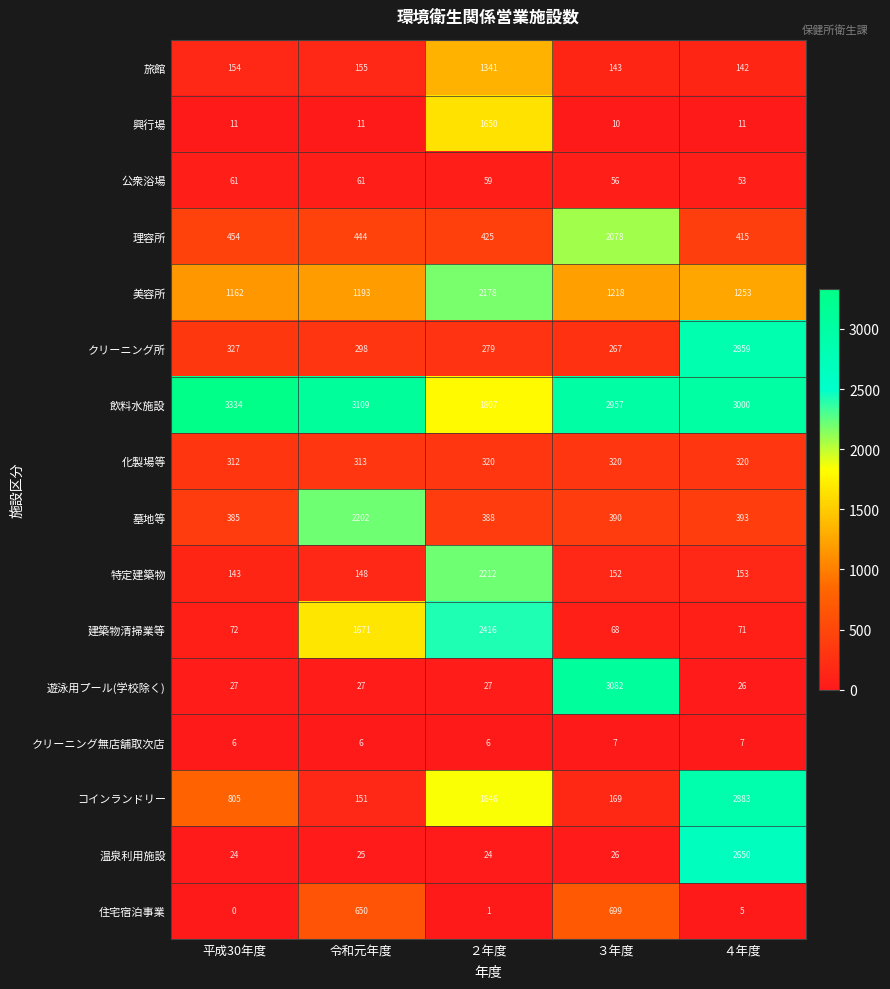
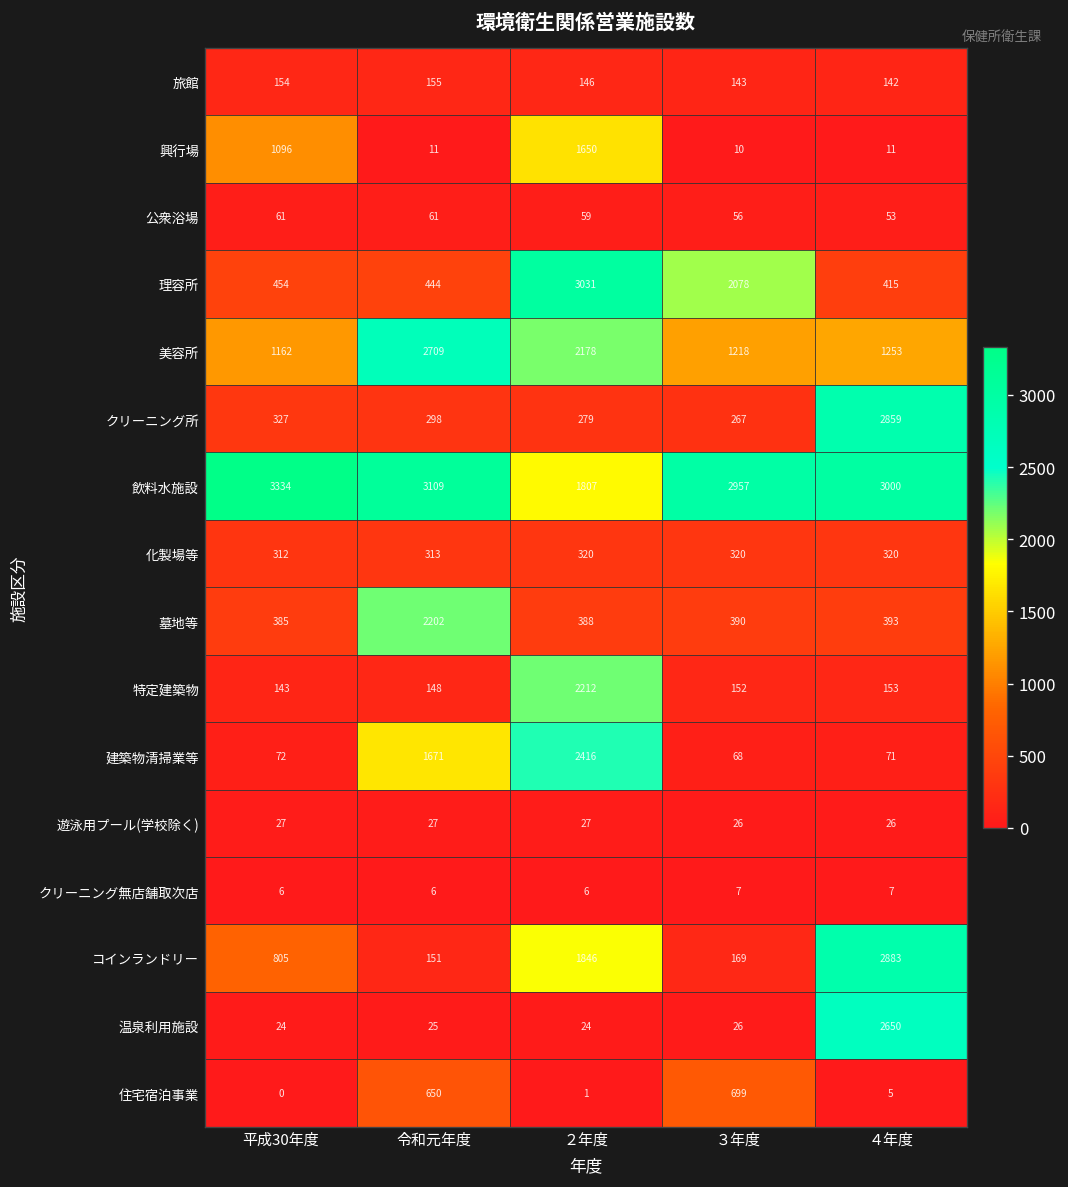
  {
    "旅館": {
      "平成30年度": 154,
      "令和元年度": 155,
-     "２年度": 1341,
+     "２年度": 146,
      "３年度": 143,
      "４年度": 142
    },
    "興行場": {
-     "平成30年度": 11,
+     "平成30年度": 1096,
      "令和元年度": 11,
      "２年度": 1650,
      "３年度": 10,
      "４年度": 11
    },
    "公衆浴場": {
      "平成30年度": 61,
      "令和元年度": 61,
      "２年度": 59,
      "３年度": 56,
      "４年度": 53
    },
    "理容所": {
      "平成30年度": 454,
      "令和元年度": 444,
-     "２年度": 425,
+     "２年度": 3031,
      "３年度": 2078,
      "４年度": 415
    },
    "美容所": {
      "平成30年度": 1162,
-     "令和元年度": 1193,
+     "令和元年度": 2709,
      "２年度": 2178,
      "３年度": 1218,
      "４年度": 1253
    },
    "クリーニング所": {
      "平成30年度": 327,
      "令和元年度": 298,
      "２年度": 279,
      "３年度": 267,
      "４年度": 2859
    },
    "飲料水施設": {
      "平成30年度": 3334,
      "令和元年度": 3109,
      "２年度": 1807,
      "３年度": 2957,
      "４年度": 3000
    },
    "化製場等": {
      "平成30年度": 312,
      "令和元年度": 313,
      "２年度": 320,
      "３年度": 320,
      "４年度": 320
    },
    "墓地等": {
      "平成30年度": 385,
      "令和元年度": 2202,
      "２年度": 388,
      "３年度": 390,
      "４年度": 393
    },
    "特定建築物": {
      "平成30年度": 143,
      "令和元年度": 148,
      "２年度": 2212,
      "３年度": 152,
      "４年度": 153
    },
    "建築物清掃業等": {
      "平成30年度": 72,
      "令和元年度": 1671,
      "２年度": 2416,
      "３年度": 68,
      "４年度": 71
    },
    "遊泳用プール(学校除く)": {
      "平成30年度": 27,
      "令和元年度": 27,
      "２年度": 27,
-     "３年度": 3082,
+     "３年度": 26,
      "４年度": 26
    },
    "クリーニング無店舗取次店": {
      "平成30年度": 6,
      "令和元年度": 6,
      "２年度": 6,
      "３年度": 7,
      "４年度": 7
    },
    "コインランドリー": {
      "平成30年度": 805,
      "令和元年度": 151,
      "２年度": 1846,
      "３年度": 169,
      "４年度": 2883
    },
    "温泉利用施設": {
      "平成30年度": 24,
      "令和元年度": 25,
      "２年度": 24,
      "３年度": 26,
      "４年度": 2650
    },
    "住宅宿泊事業": {
      "平成30年度": 0,
      "令和元年度": 650,
      "２年度": 1,
      "３年度": 699,
      "４年度": 5
    }
  }
